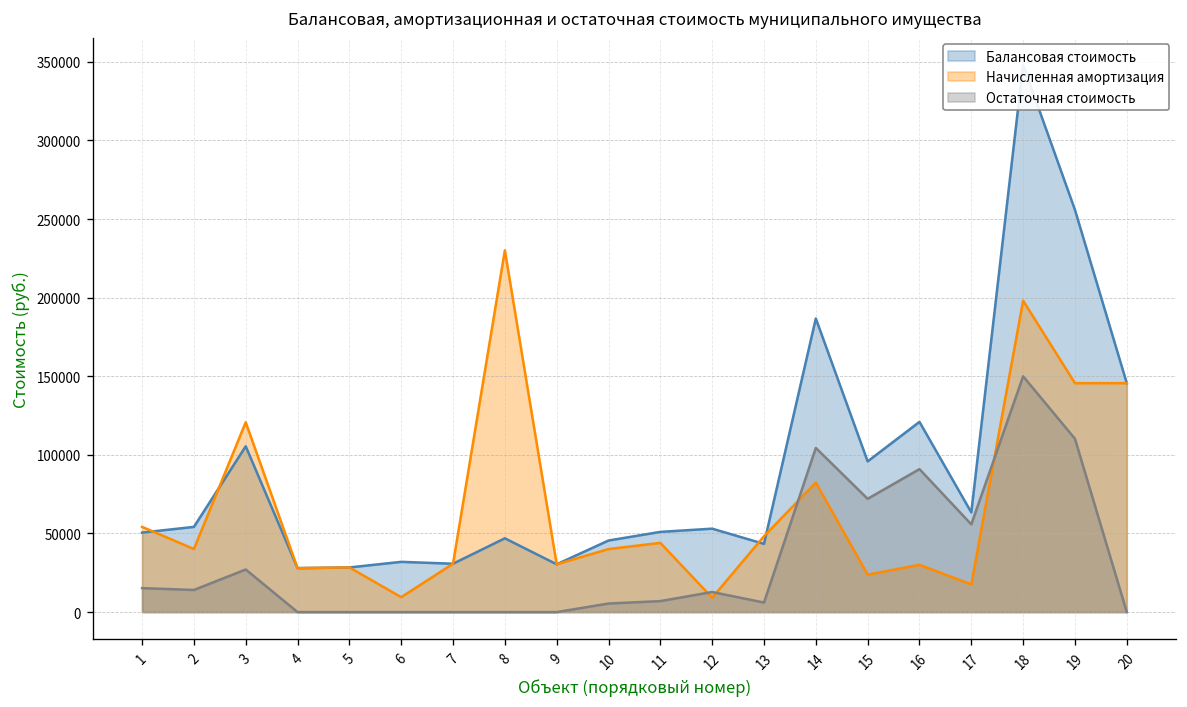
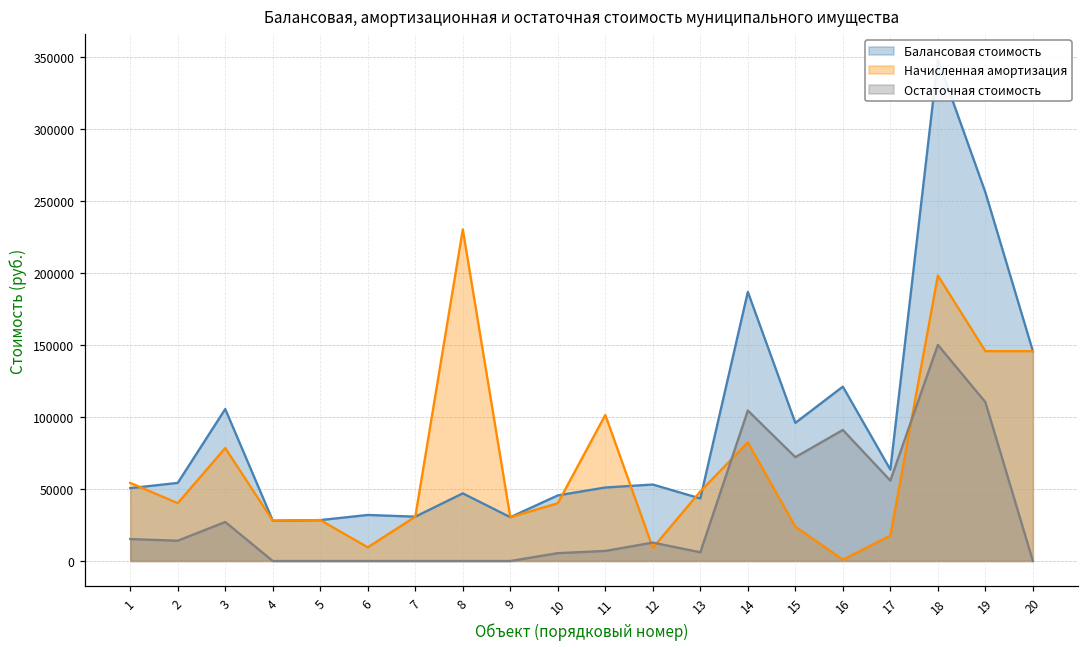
  {
    "Начисленная амортизация": {
      "1": 54000,
      "2": 40000,
-     "3": 121000,
+     "3": 78000,
      "6": 9000,
      "8": 230000,
      "10": 40000,
-     "11": 44000,
+     "11": 101000,
      "12": 9000,
      "13": 48000,
      "14": 82000,
      "15": 24000,
-     "16": 30000,
+     "16": 1000,
      "17": 18000,
      "18": 198000,
      "19": 146000
    }
  }
